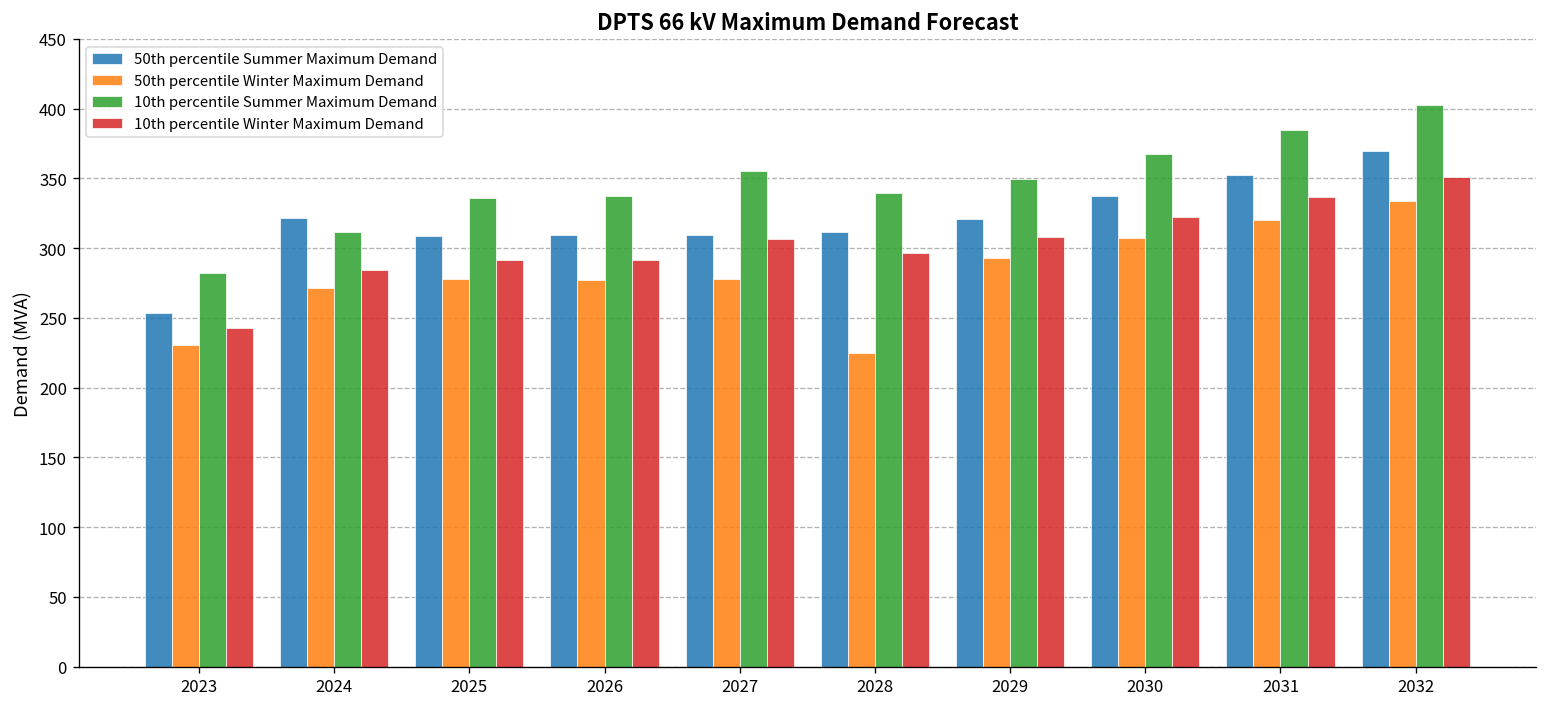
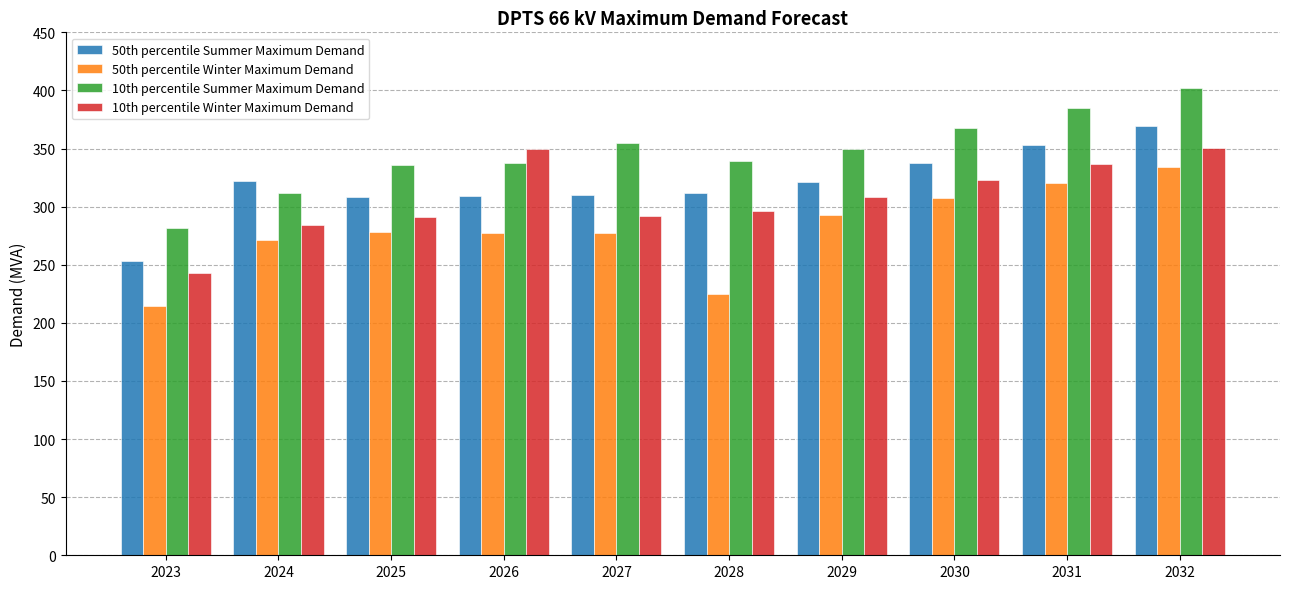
  {
    "50th percentile Summer Maximum Demand": {
      "2023": 254,
      "2024": 322,
      "2025": 309,
      "2026": 310,
      "2027": 310,
      "2028": 311,
      "2029": 321,
      "2030": 338,
      "2031": 353,
      "2032": 370
    },
    "50th percentile Winter Maximum Demand": {
-     "2023": 230,
+     "2023": 215,
      "2024": 271,
      "2025": 278,
      "2026": 277,
      "2027": 278,
      "2028": 225,
      "2029": 293,
      "2030": 307,
      "2031": 320,
      "2032": 334
    },
    "10th percentile Summer Maximum Demand": {
      "2023": 282,
      "2024": 311,
      "2025": 336,
      "2026": 337,
      "2027": 355,
      "2028": 339,
      "2029": 350,
      "2030": 368,
      "2031": 385,
      "2032": 403
    },
    "10th percentile Winter Maximum Demand": {
      "2023": 243,
      "2024": 285,
      "2025": 292,
-     "2026": 291,
-     "2027": 307,
+     "2026": 349,
+     "2027": 292,
      "2028": 296,
      "2029": 308,
      "2030": 323,
      "2031": 337,
      "2032": 351
    }
  }
